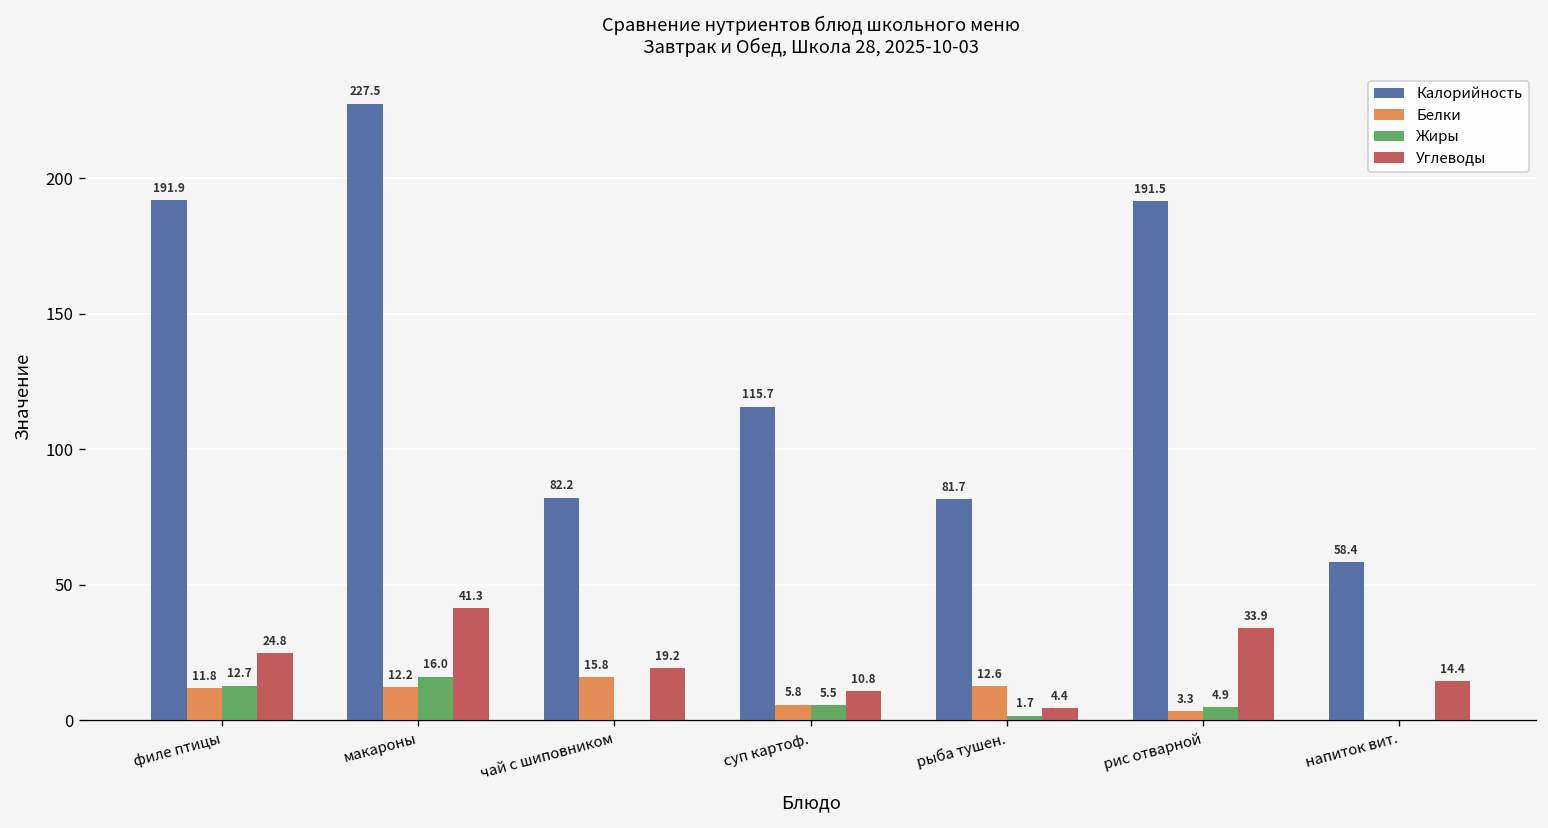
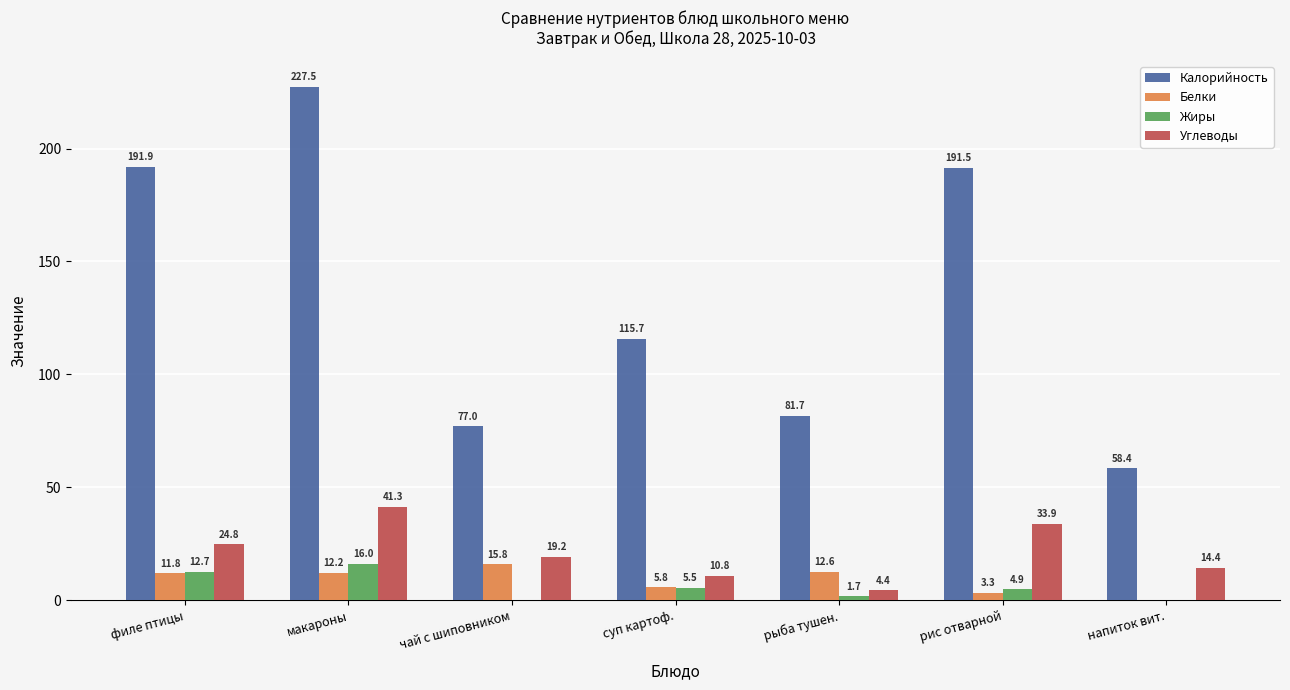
  {
    "Калорийность": {
      "филе птицы": 191.9,
      "макароны": 227.5,
-     "чай с шиповником": 82.2,
+     "чай с шиповником": 77.0,
      "суп картоф.": 115.7,
      "рыба тушен.": 81.7,
      "рис отварной": 191.5,
      "напиток вит.": 58.4
    },
    "Белки": {
      "филе птицы": 11.8,
      "макароны": 12.2,
      "чай с шиповником": 15.8,
      "суп картоф.": 5.8,
      "рыба тушен.": 12.6,
      "рис отварной": 3.3
    },
    "Жиры": {
      "филе птицы": 12.7,
      "макароны": 16.0,
      "суп картоф.": 5.5,
      "рыба тушен.": 1.7,
      "рис отварной": 4.9
    },
    "Углеводы": {
      "филе птицы": 24.8,
      "макароны": 41.3,
      "чай с шиповником": 19.2,
      "суп картоф.": 10.8,
      "рыба тушен.": 4.4,
      "рис отварной": 33.9,
      "напиток вит.": 14.4
    }
  }
